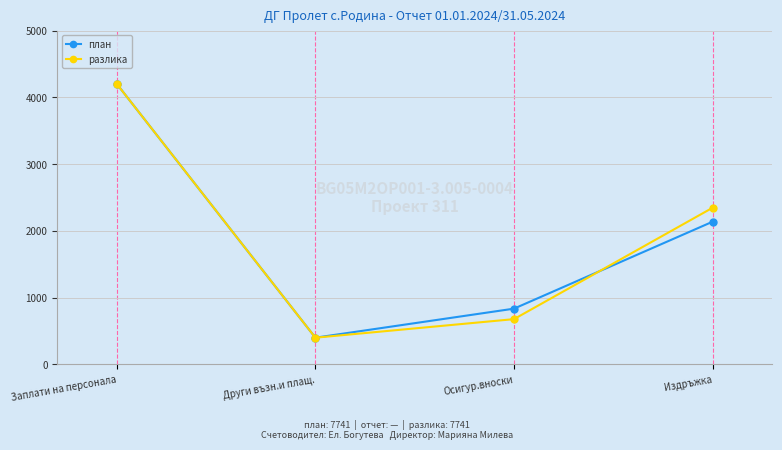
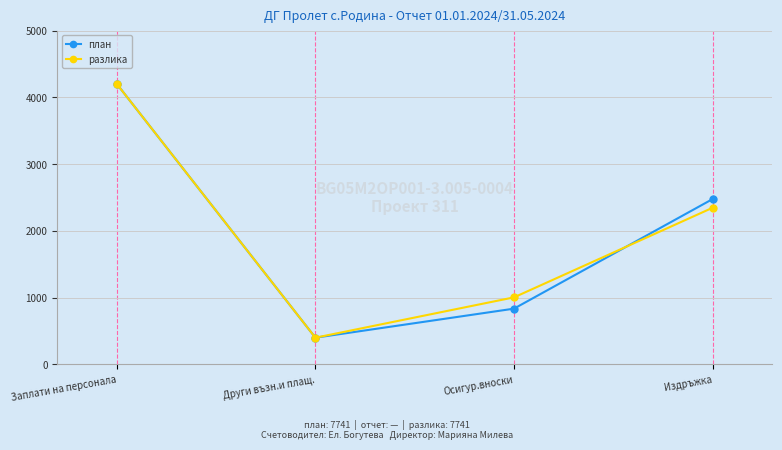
  {
    "план": {
      "Осигур.вноски": 800,
-     "Издръжка": 2100
+     "Издръжка": 2500
    },
    "разлика": {
-     "Осигур.вноски": 700,
+     "Осигур.вноски": 1000,
      "Издръжка": 2300
    }
  }
